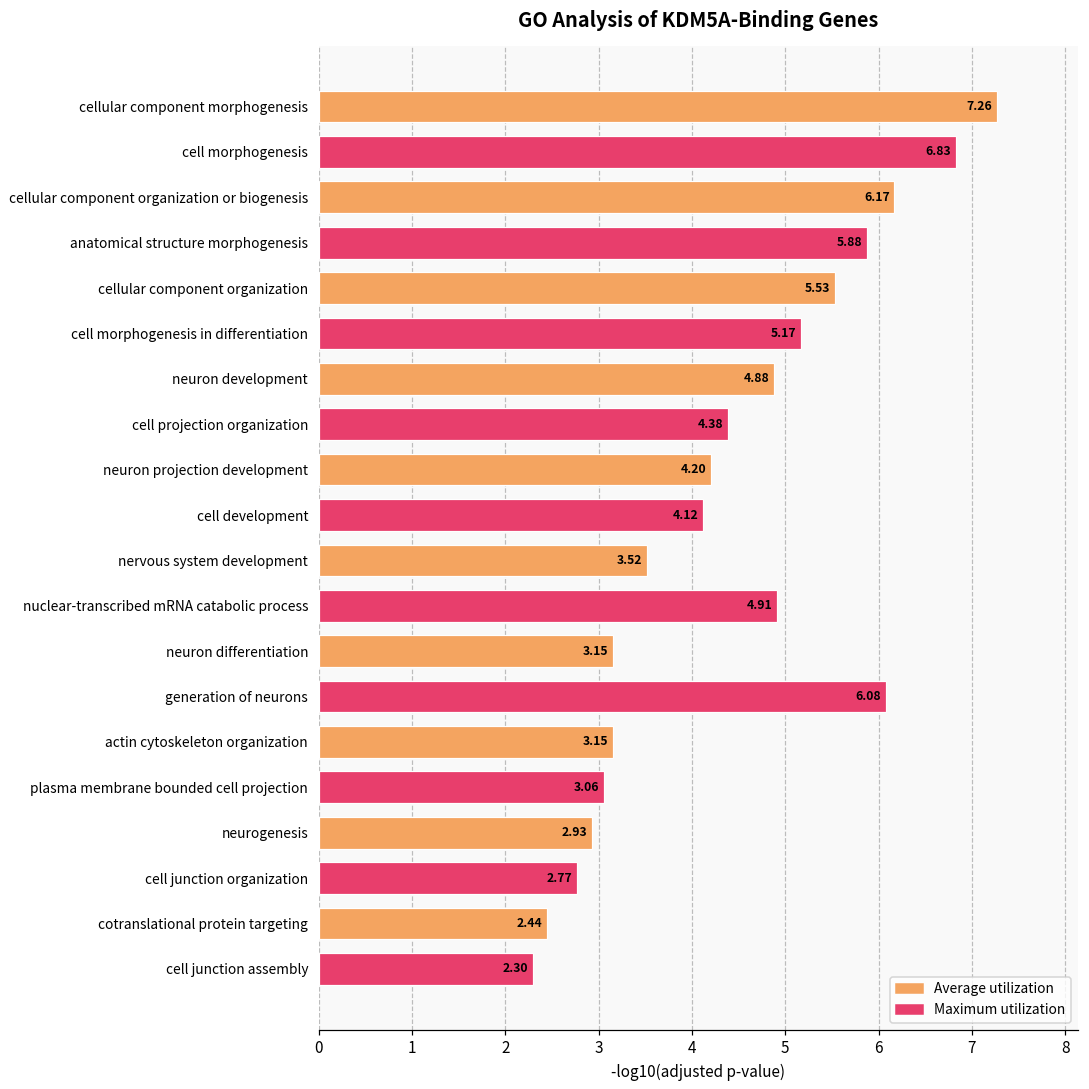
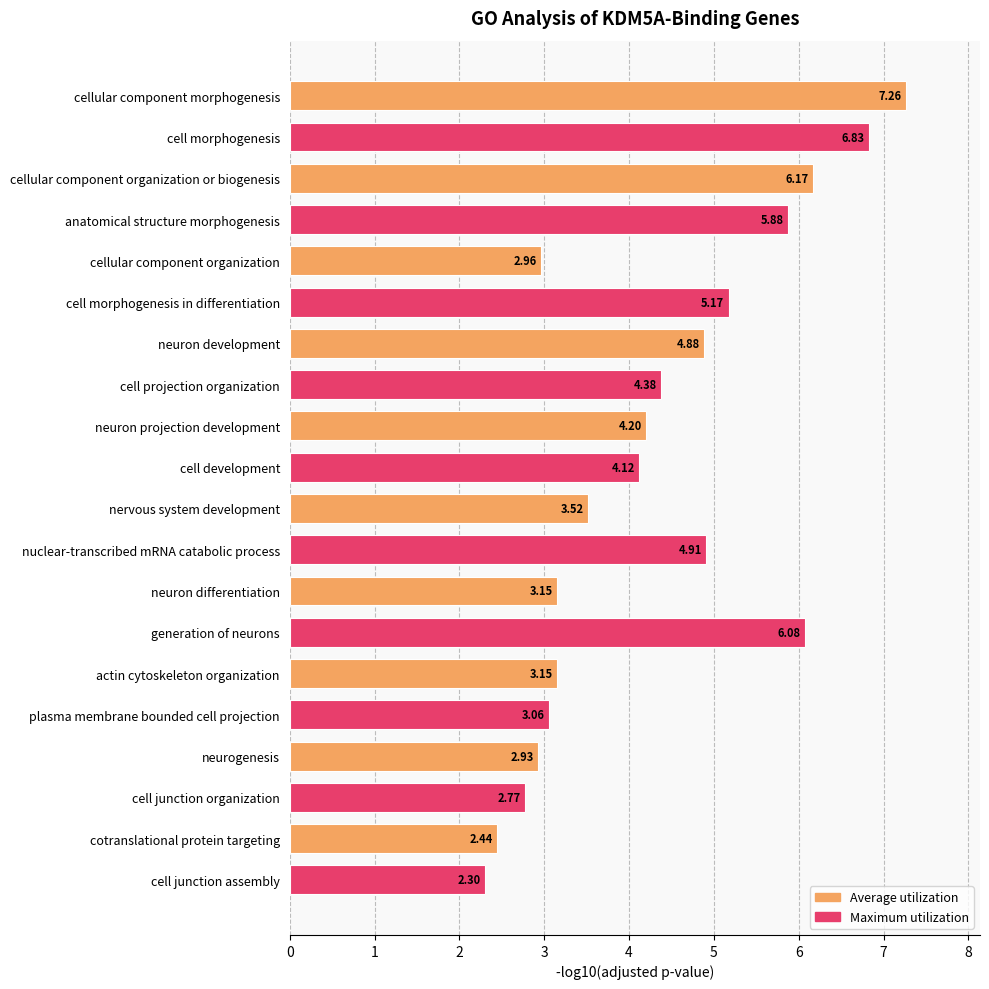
  {
    "cellular component morphogenesis": 7.26,
    "cell morphogenesis": 6.83,
    "cellular component organization or biogenesis": 6.17,
    "anatomical structure morphogenesis": 5.88,
-   "cellular component organization": 5.53,
+   "cellular component organization": 2.96,
    "cell morphogenesis in differentiation": 5.17,
    "neuron development": 4.88,
    "cell projection organization": 4.38,
    "neuron projection development": 4.20,
    "cell development": 4.12,
    "nervous system development": 3.52,
    "nuclear-transcribed mRNA catabolic process": 4.91,
    "neuron differentiation": 3.15,
    "generation of neurons": 6.08,
    "actin cytoskeleton organization": 3.15,
    "plasma membrane bounded cell projection": 3.06,
    "neurogenesis": 2.93,
    "cell junction organization": 2.77,
    "cotranslational protein targeting": 2.44,
    "cell junction assembly": 2.30
  }
